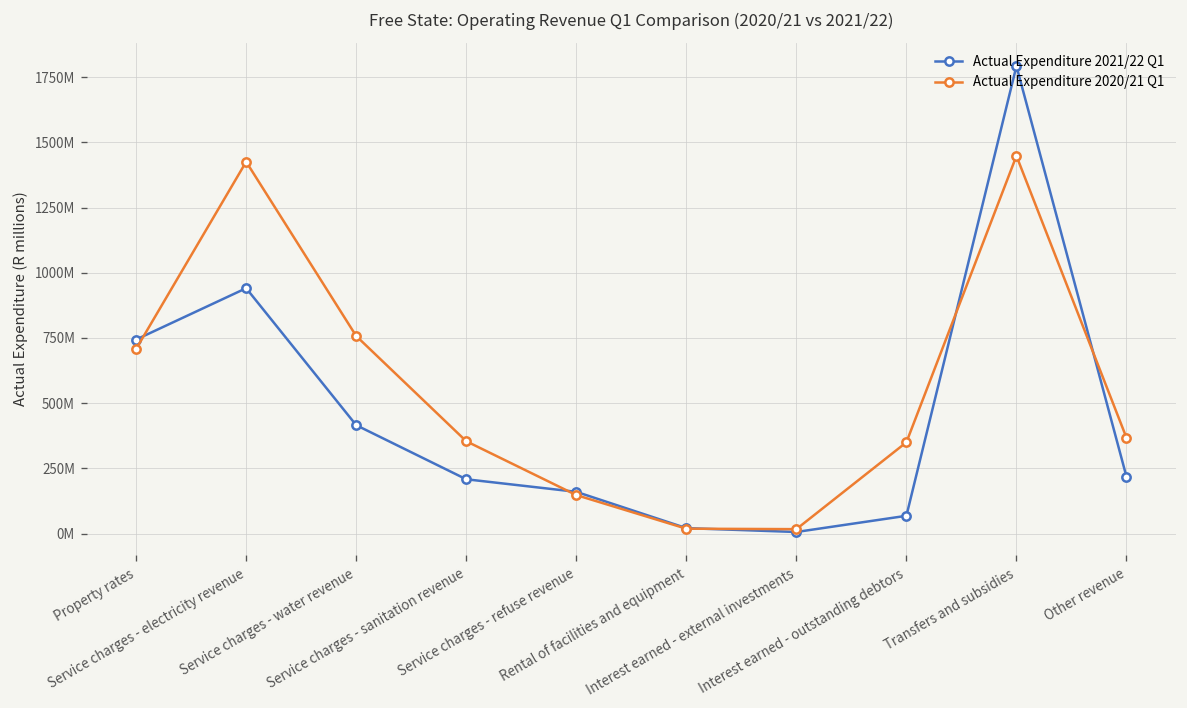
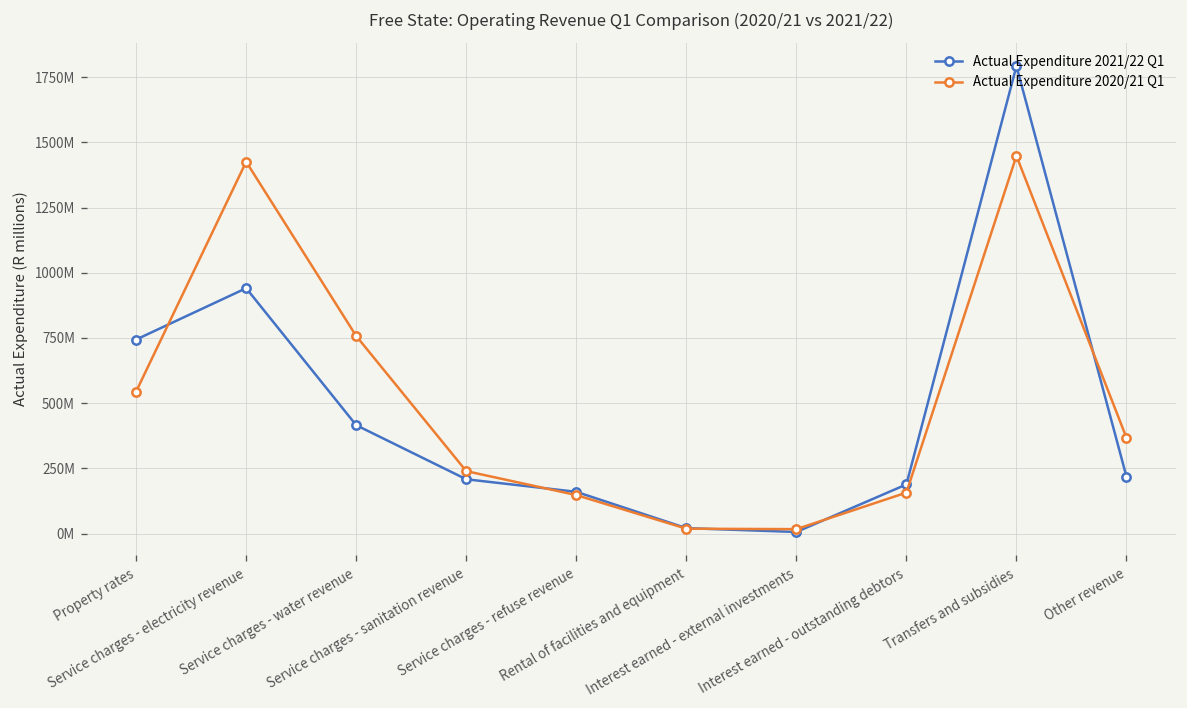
  {
    "Actual Expenditure 2021/22 Q1": {
      "Property rates": 740000000,
      "Service charges - electricity revenue": 940000000,
      "Service charges - water revenue": 420000000,
      "Service charges - sanitation revenue": 210000000,
      "Service charges - refuse revenue": 160000000,
-     "Interest earned - outstanding debtors": 70000000,
+     "Interest earned - outstanding debtors": 190000000,
      "Transfers and subsidies": 1790000000,
      "Other revenue": 220000000
    },
    "Actual Expenditure 2020/21 Q1": {
-     "Property rates": 710000000,
+     "Property rates": 540000000,
      "Service charges - electricity revenue": 1430000000,
      "Service charges - water revenue": 760000000,
-     "Service charges - sanitation revenue": 350000000,
+     "Service charges - sanitation revenue": 240000000,
      "Service charges - refuse revenue": 150000000,
-     "Interest earned - outstanding debtors": 350000000,
+     "Interest earned - outstanding debtors": 160000000,
      "Transfers and subsidies": 1450000000,
      "Other revenue": 370000000
    }
  }
